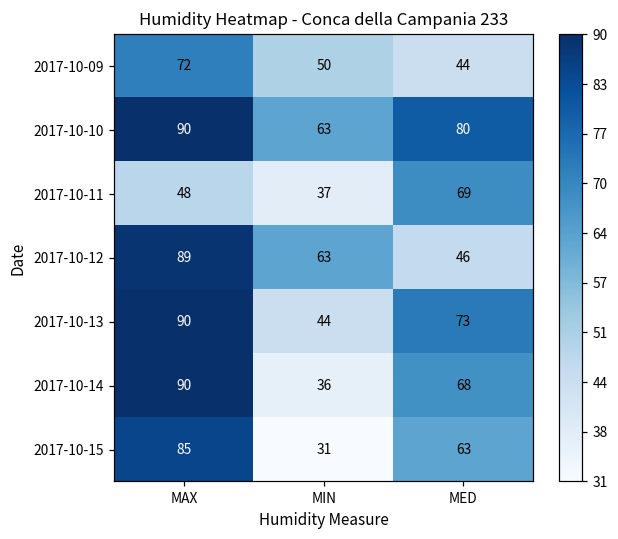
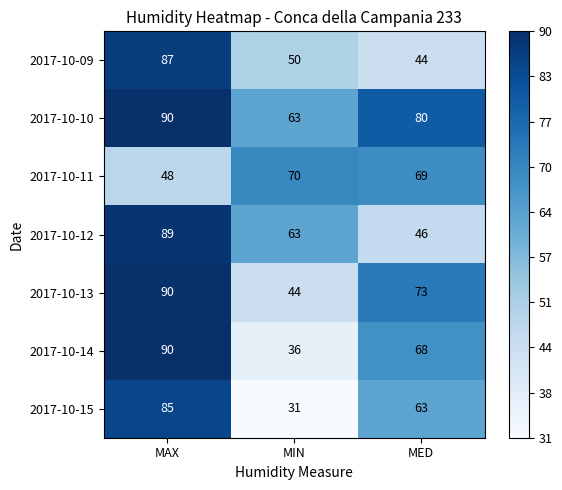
  {
    "2017-10-09": {
-     "MAX": 72,
+     "MAX": 87,
      "MIN": 50,
      "MED": 44
    },
    "2017-10-10": {
      "MAX": 90,
      "MIN": 63,
      "MED": 80
    },
    "2017-10-11": {
      "MAX": 48,
-     "MIN": 37,
+     "MIN": 70,
      "MED": 69
    },
    "2017-10-12": {
      "MAX": 89,
      "MIN": 63,
      "MED": 46
    },
    "2017-10-13": {
      "MAX": 90,
      "MIN": 44,
      "MED": 73
    },
    "2017-10-14": {
      "MAX": 90,
      "MIN": 36,
      "MED": 68
    },
    "2017-10-15": {
      "MAX": 85,
      "MIN": 31,
      "MED": 63
    }
  }
